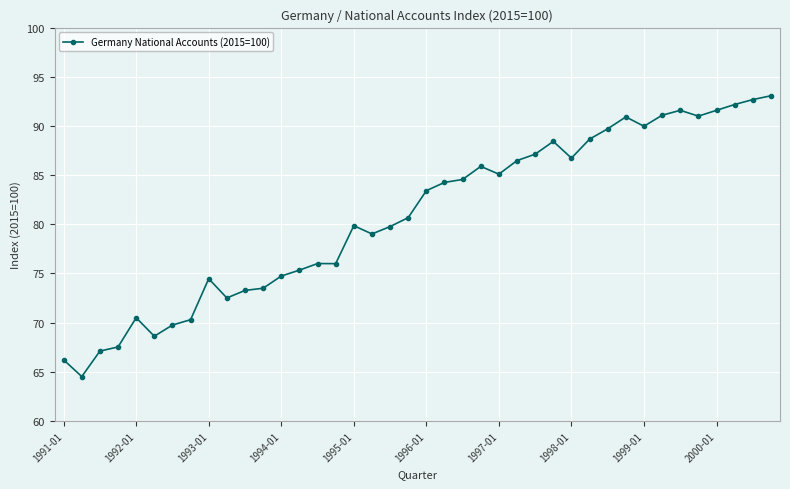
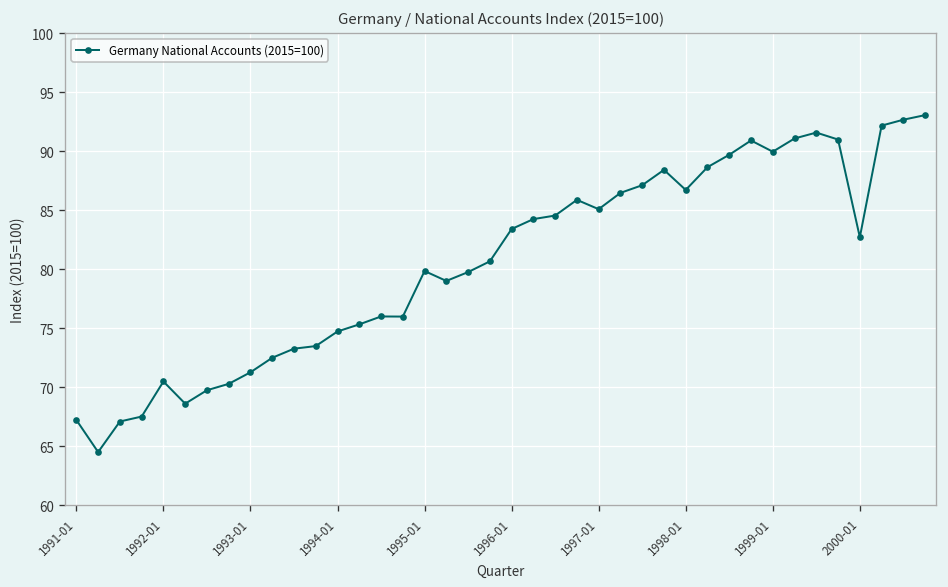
  {
-   "1991-01": 66,
+   "1991-01": 67,
    "1992-01": 71,
-   "1993-01": 74,
+   "1993-01": 71,
    "1994-01": 75,
    "1995-01": 80,
    "1996-01": 83,
    "1997-01": 85,
    "1998-01": 87,
    "1999-01": 90,
-   "2000-01": 92
+   "2000-01": 83
  }
